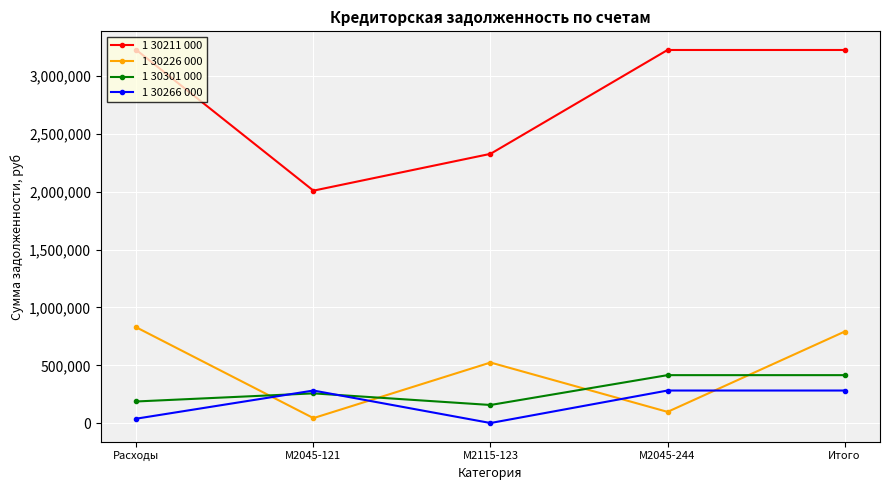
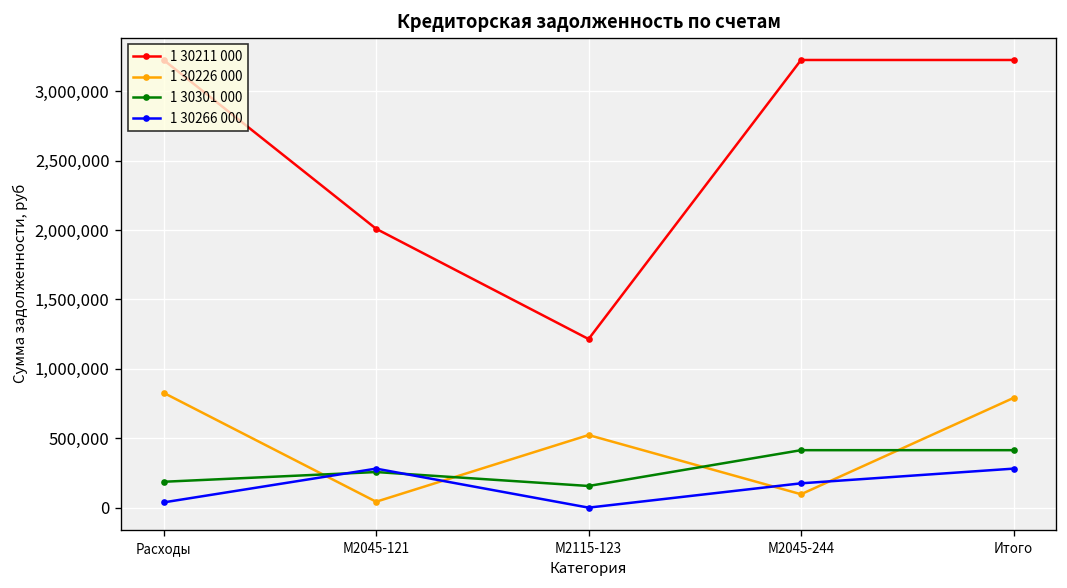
  {
    "1 30211 000": {
      "М2045-121": "2,010,000",
-     "М2115-123": "2,330,000",
+     "М2115-123": "1,220,000",
      "М2045-244": "3,220,000",
      "Итого": "3,220,000"
    },
    "1 30226 000": {
      "Расходы": "830,000",
      "М2045-121": "40,000",
      "М2115-123": "520,000",
      "М2045-244": "100,000",
      "Итого": "790,000"
    },
    "1 30301 000": {
      "Расходы": "190,000",
      "М2045-121": "260,000",
      "М2115-123": "160,000",
      "М2045-244": "420,000",
      "Итого": "420,000"
    },
    "1 30266 000": {
      "Расходы": "40,000",
      "М2045-121": "280,000",
      "М2115-123": "0",
-     "М2045-244": "280,000",
+     "М2045-244": "180,000",
      "Итого": "280,000"
    }
  }
